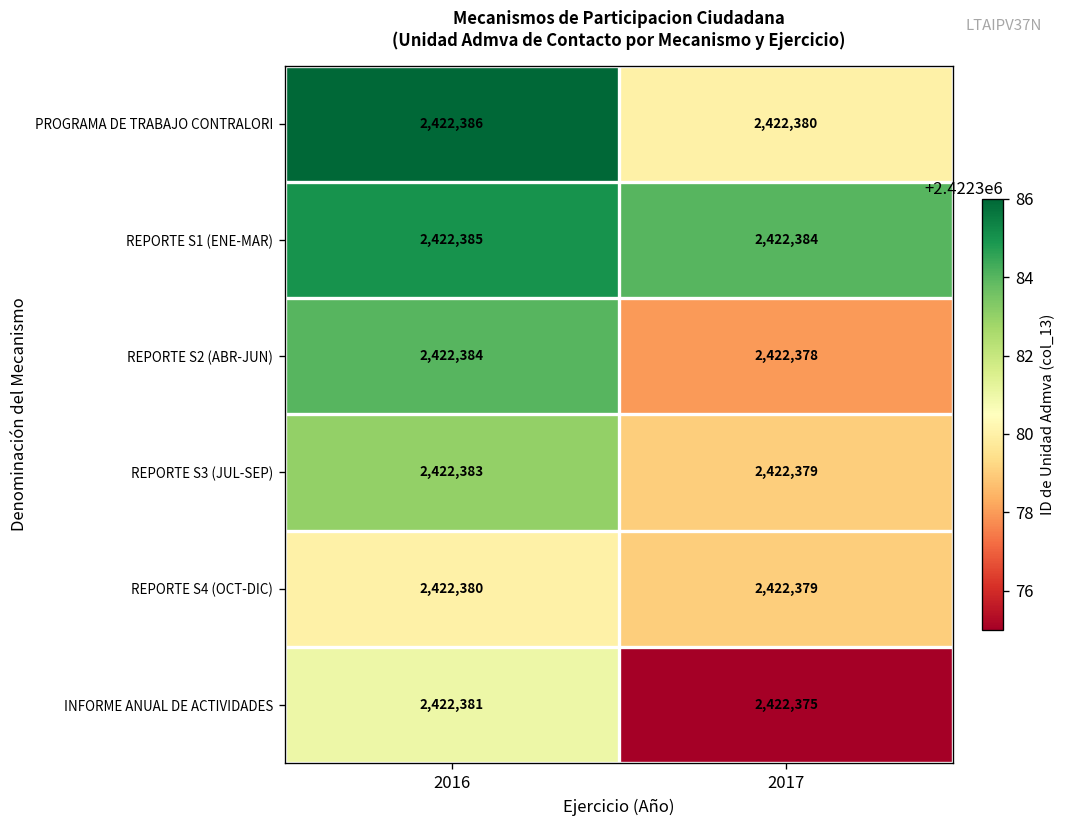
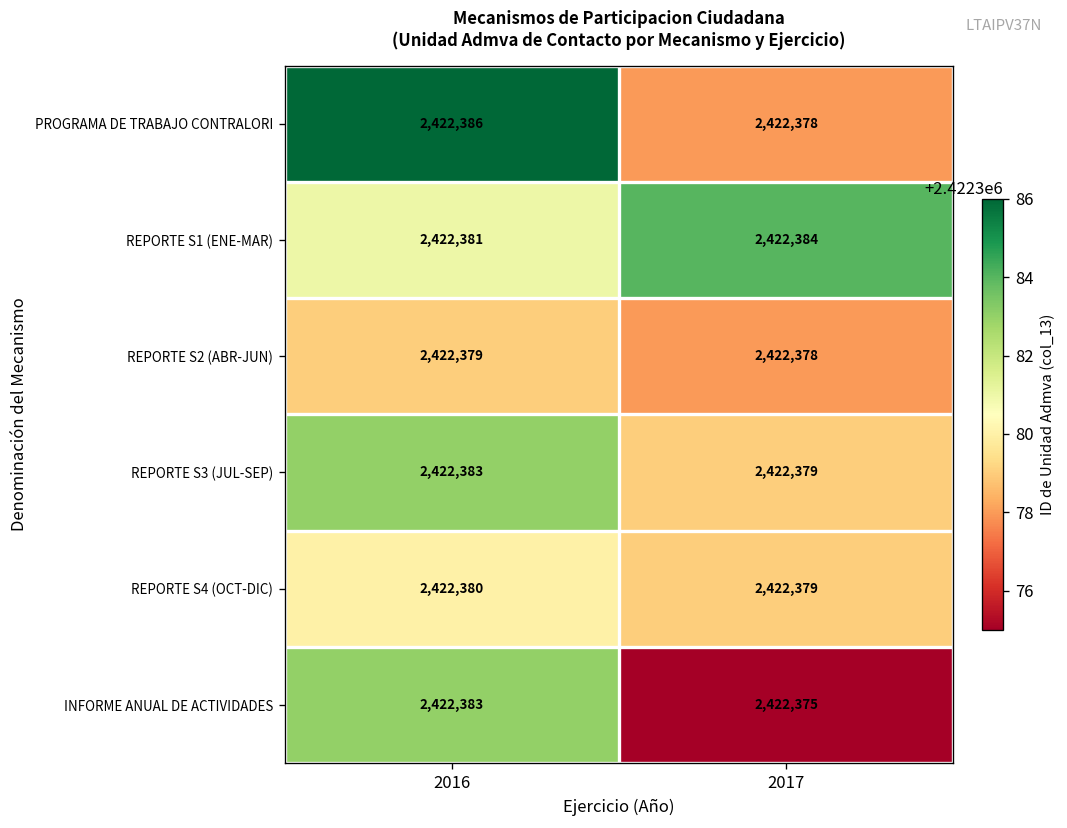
  {
    "PROGRAMA DE TRABAJO CONTRALORI": {
      "2016": "2,422,386",
-     "2017": "2,422,380"
+     "2017": "2,422,378"
    },
    "REPORTE S1 (ENE-MAR)": {
-     "2016": "2,422,385",
+     "2016": "2,422,381",
      "2017": "2,422,384"
    },
    "REPORTE S2 (ABR-JUN)": {
-     "2016": "2,422,384",
+     "2016": "2,422,379",
      "2017": "2,422,378"
    },
    "REPORTE S3 (JUL-SEP)": {
      "2016": "2,422,383",
      "2017": "2,422,379"
    },
    "REPORTE S4 (OCT-DIC)": {
      "2016": "2,422,380",
      "2017": "2,422,379"
    },
    "INFORME ANUAL DE ACTIVIDADES": {
-     "2016": "2,422,381",
+     "2016": "2,422,383",
      "2017": "2,422,375"
    }
  }
